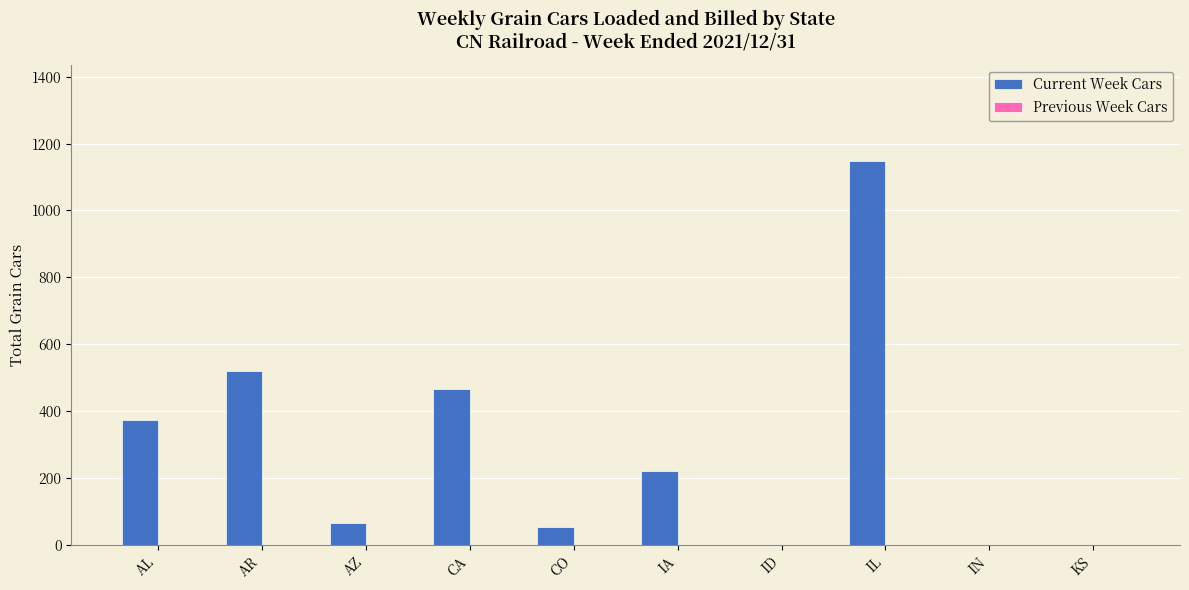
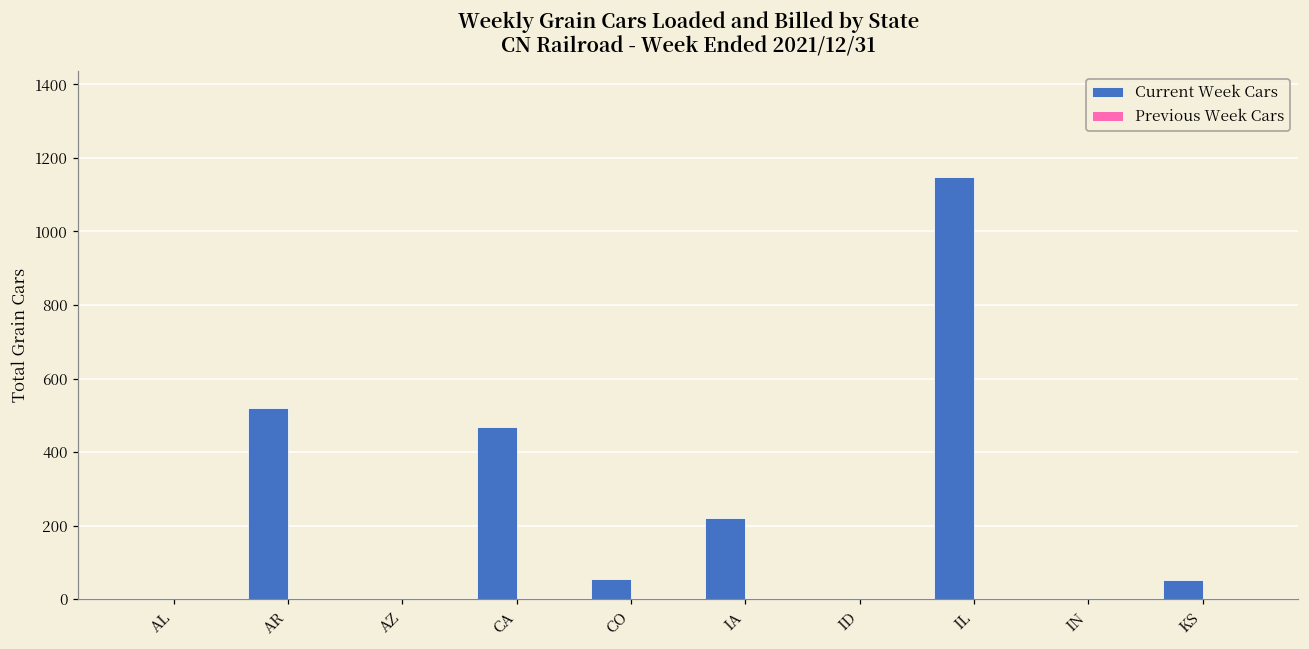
  {
    "Current Week Cars": {
-     "AL": 370,
+     "AL": 0,
      "AR": 520,
-     "AZ": 70,
+     "AZ": 0,
      "CA": 470,
      "CO": 50,
      "IA": 220,
      "ID": 0,
      "IL": 1150,
      "IN": 0,
-     "KS": 0
+     "KS": 50
    },
    "Previous Week Cars": {
      "AL": 0,
      "AR": 0,
      "AZ": 0,
      "CA": 0,
      "CO": 0,
      "IA": 0,
      "ID": 0,
      "IL": 0,
      "IN": 0,
      "KS": 0
    }
  }
